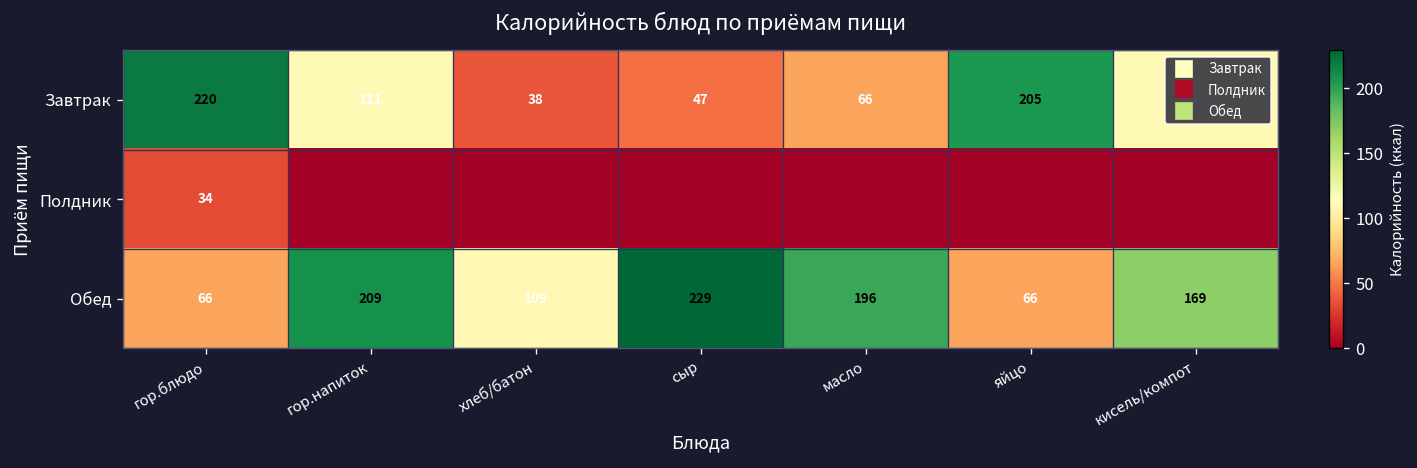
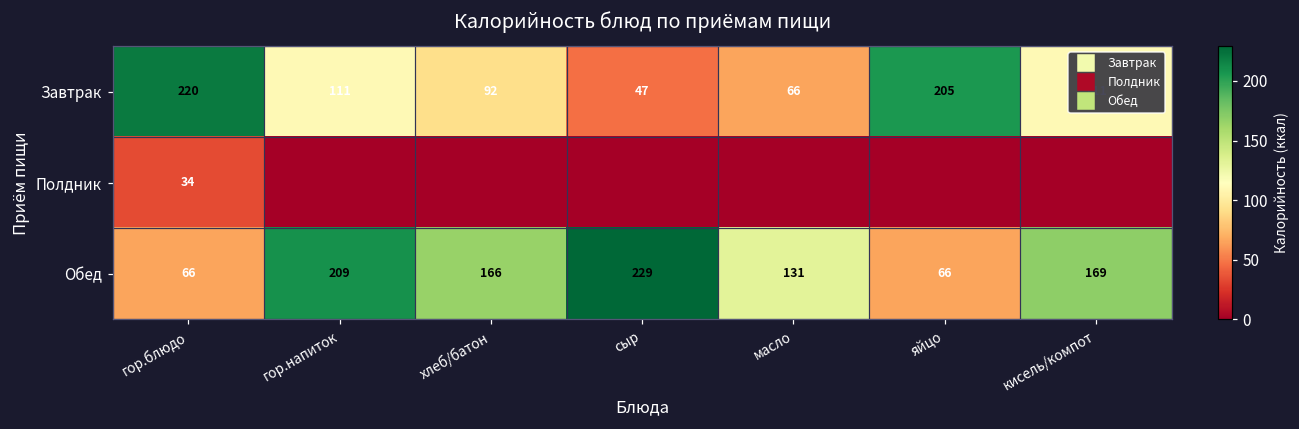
  {
    "Завтрак": {
      "гор.блюдо": 220,
      "гор.напиток": 111,
-     "хлеб/батон": 38,
+     "хлеб/батон": 92,
      "сыр": 47,
      "масло": 66,
      "яйцо": 205
    },
    "Полдник": {
      "гор.блюдо": 34
    },
    "Обед": {
      "гор.блюдо": 66,
      "гор.напиток": 209,
-     "хлеб/батон": 109,
+     "хлеб/батон": 166,
      "сыр": 229,
-     "масло": 196,
+     "масло": 131,
      "яйцо": 66,
      "кисель/компот": 169
    }
  }
